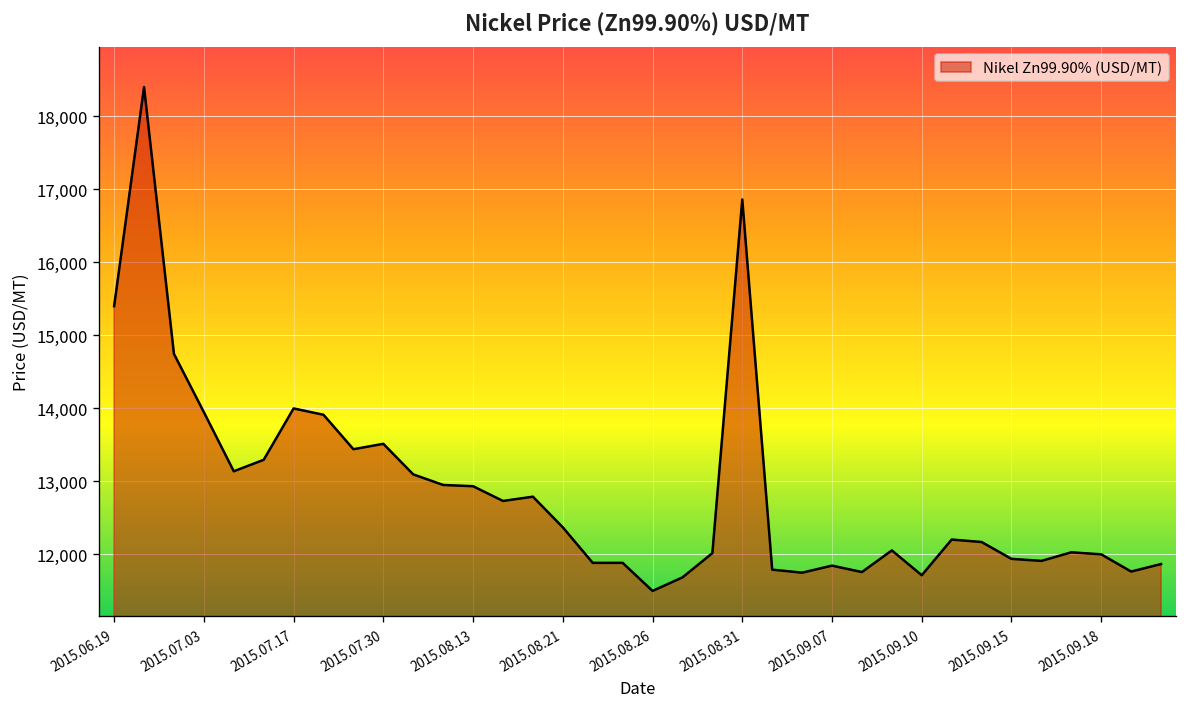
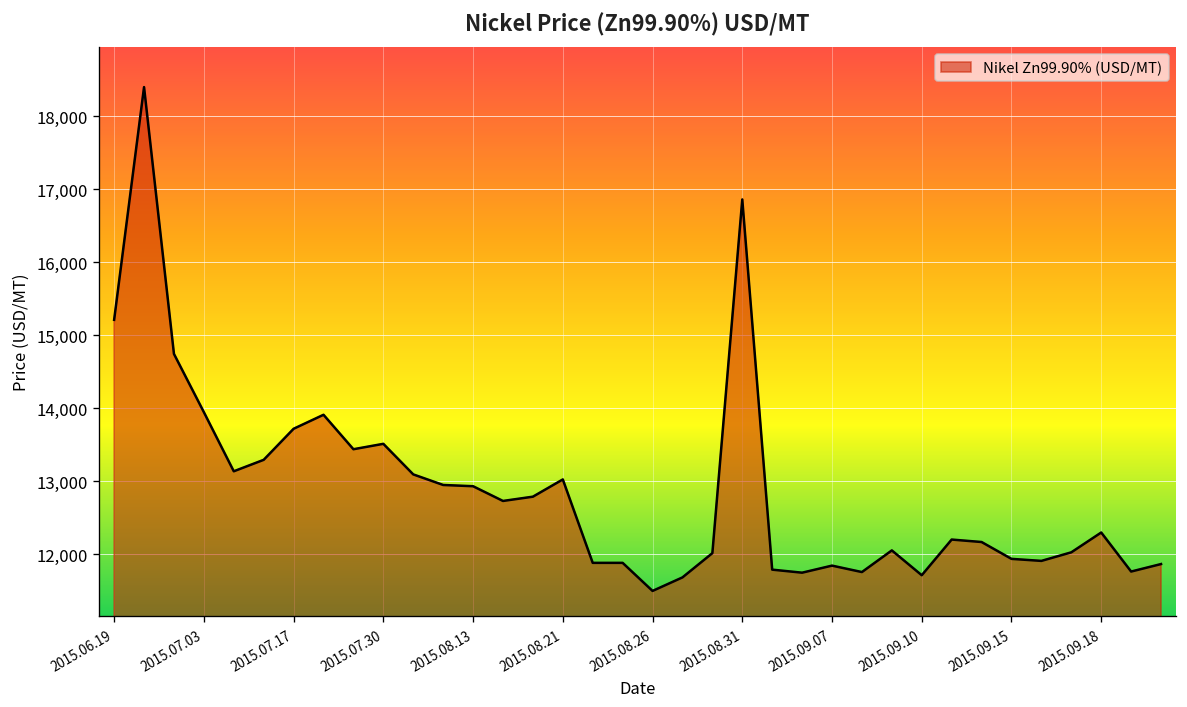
  {
-   "2015.06.19": "15,400",
+   "2015.06.19": "15,200",
    "2015.07.03": "13,900",
-   "2015.07.17": "14,000",
+   "2015.07.17": "13,700",
    "2015.07.30": "13,500",
    "2015.08.13": "12,900",
-   "2015.08.21": "12,400",
+   "2015.08.21": "13,000",
    "2015.08.26": "11,500",
    "2015.08.31": "16,900",
    "2015.09.07": "11,800",
    "2015.09.10": "11,700",
    "2015.09.15": "11,900",
-   "2015.09.18": "12,000"
+   "2015.09.18": "12,300"
  }
